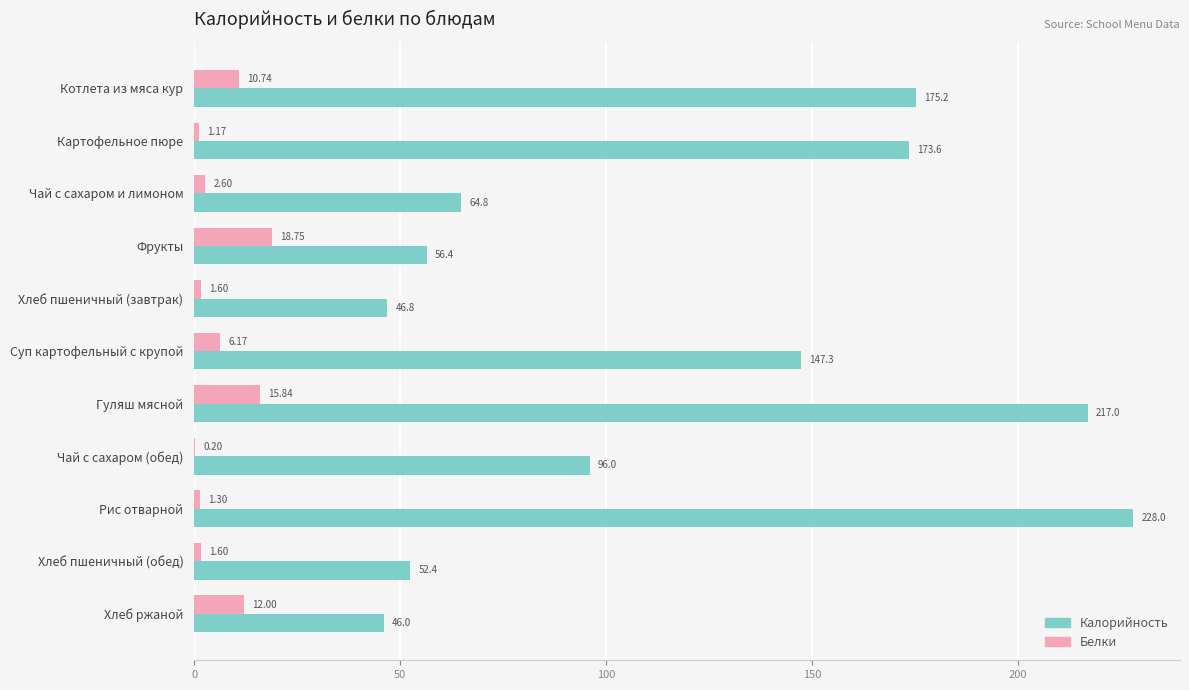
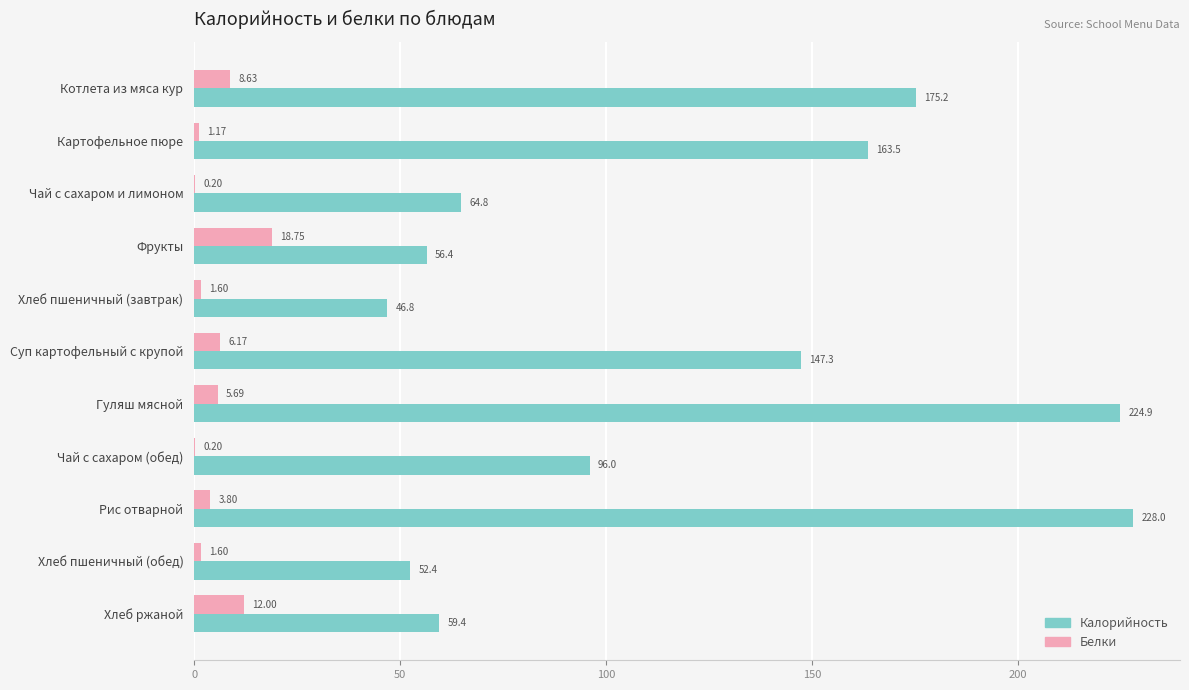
  {
    "Калорийность": {
      "Котлета из мяса кур": 175.2,
-     "Картофельное пюре": 173.6,
+     "Картофельное пюре": 163.5,
      "Чай с сахаром и лимоном": 64.8,
      "Фрукты": 56.4,
      "Хлеб пшеничный (завтрак)": 46.8,
      "Суп картофельный с крупой": 147.3,
-     "Гуляш мясной": 217.0,
+     "Гуляш мясной": 224.9,
      "Чай с сахаром (обед)": 96.0,
      "Рис отварной": 228.0,
      "Хлеб пшеничный (обед)": 52.4,
-     "Хлеб ржаной": 46.0
+     "Хлеб ржаной": 59.4
    },
    "Белки": {
-     "Котлета из мяса кур": 10.74,
+     "Котлета из мяса кур": 8.63,
      "Картофельное пюре": 1.17,
-     "Чай с сахаром и лимоном": 2.60,
+     "Чай с сахаром и лимоном": 0.20,
      "Фрукты": 18.75,
      "Хлеб пшеничный (завтрак)": 1.60,
      "Суп картофельный с крупой": 6.17,
-     "Гуляш мясной": 15.84,
+     "Гуляш мясной": 5.69,
      "Чай с сахаром (обед)": 0.20,
-     "Рис отварной": 1.30,
+     "Рис отварной": 3.80,
      "Хлеб пшеничный (обед)": 1.60,
      "Хлеб ржаной": 12.00
    }
  }
